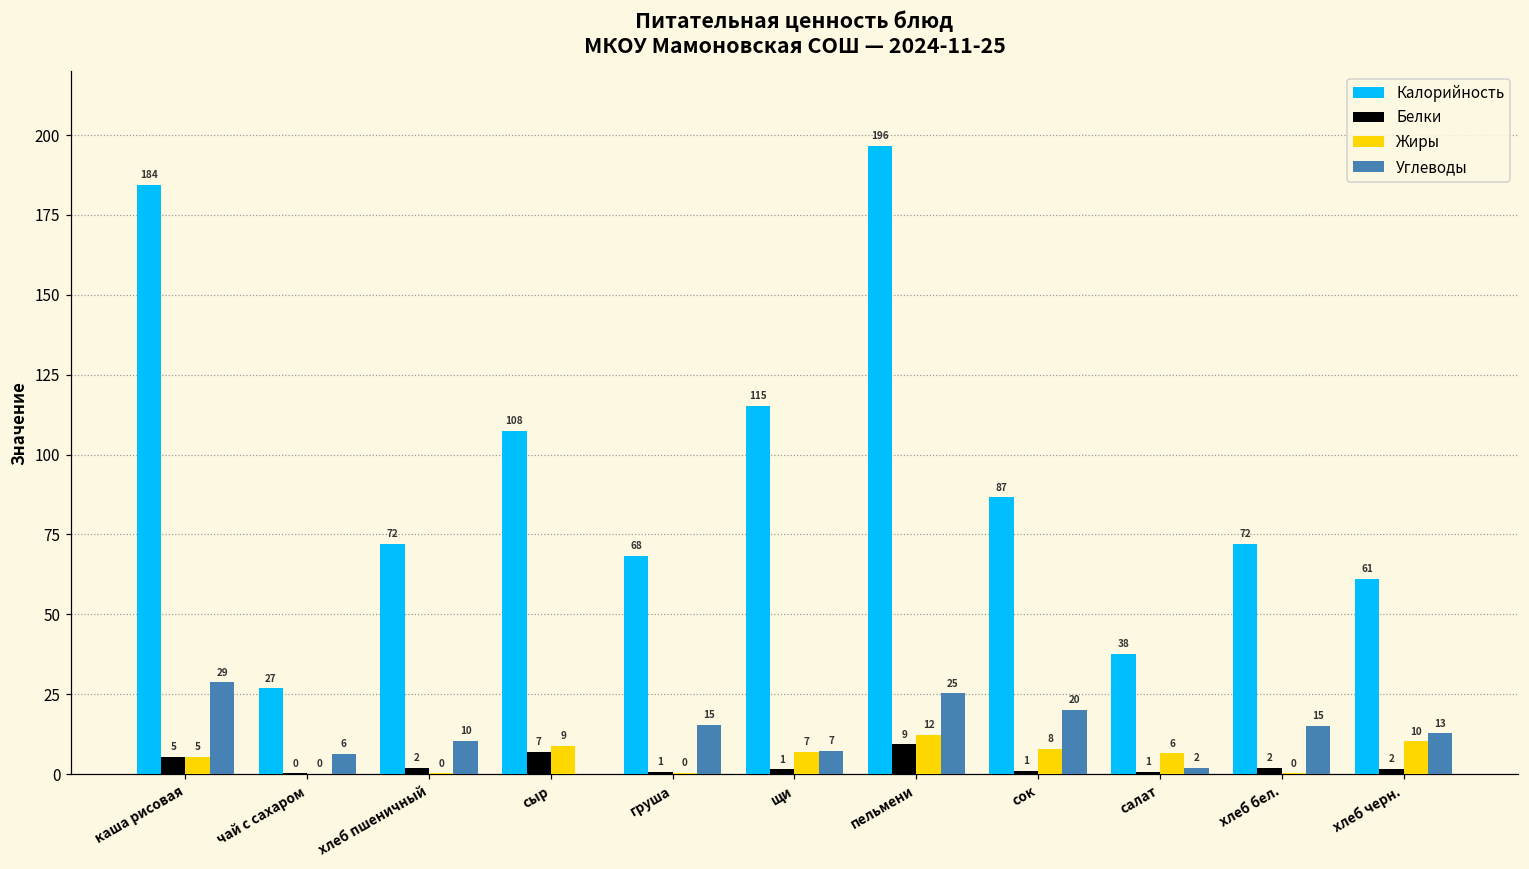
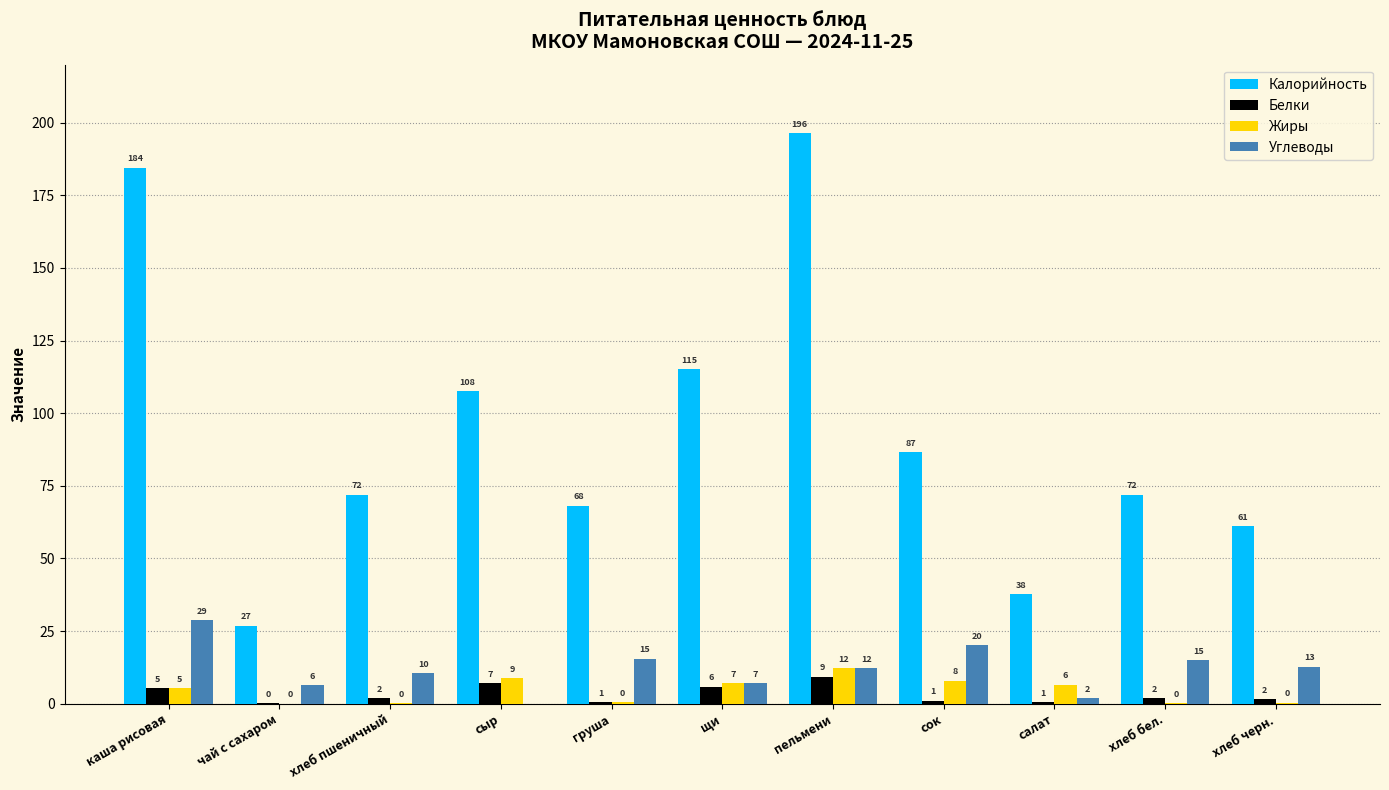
  {
    "Калорийность": {
      "каша рисовая": 184,
      "чай с сахаром": 27,
      "хлеб пшеничный": 72,
      "сыр": 108,
      "груша": 68,
      "щи": 115,
      "пельмени": 196,
      "сок": 87,
      "салат": 38,
      "хлеб бел.": 72,
      "хлеб черн.": 61
    },
    "Белки": {
      "каша рисовая": 5,
      "чай с сахаром": 0,
      "хлеб пшеничный": 2,
      "сыр": 7,
      "груша": 1,
-     "щи": 1,
+     "щи": 6,
      "пельмени": 9,
      "сок": 1,
      "салат": 1,
      "хлеб бел.": 2,
      "хлеб черн.": 2
    },
    "Жиры": {
      "каша рисовая": 5,
      "чай с сахаром": 0,
      "хлеб пшеничный": 0,
      "сыр": 9,
      "груша": 0,
      "щи": 7,
      "пельмени": 12,
      "сок": 8,
      "салат": 6,
      "хлеб бел.": 0,
-     "хлеб черн.": 10
+     "хлеб черн.": 0
    },
    "Углеводы": {
      "каша рисовая": 29,
      "чай с сахаром": 6,
      "хлеб пшеничный": 10,
      "груша": 15,
      "щи": 7,
-     "пельмени": 25,
+     "пельмени": 12,
      "сок": 20,
      "салат": 2,
      "хлеб бел.": 15,
      "хлеб черн.": 13
    }
  }
